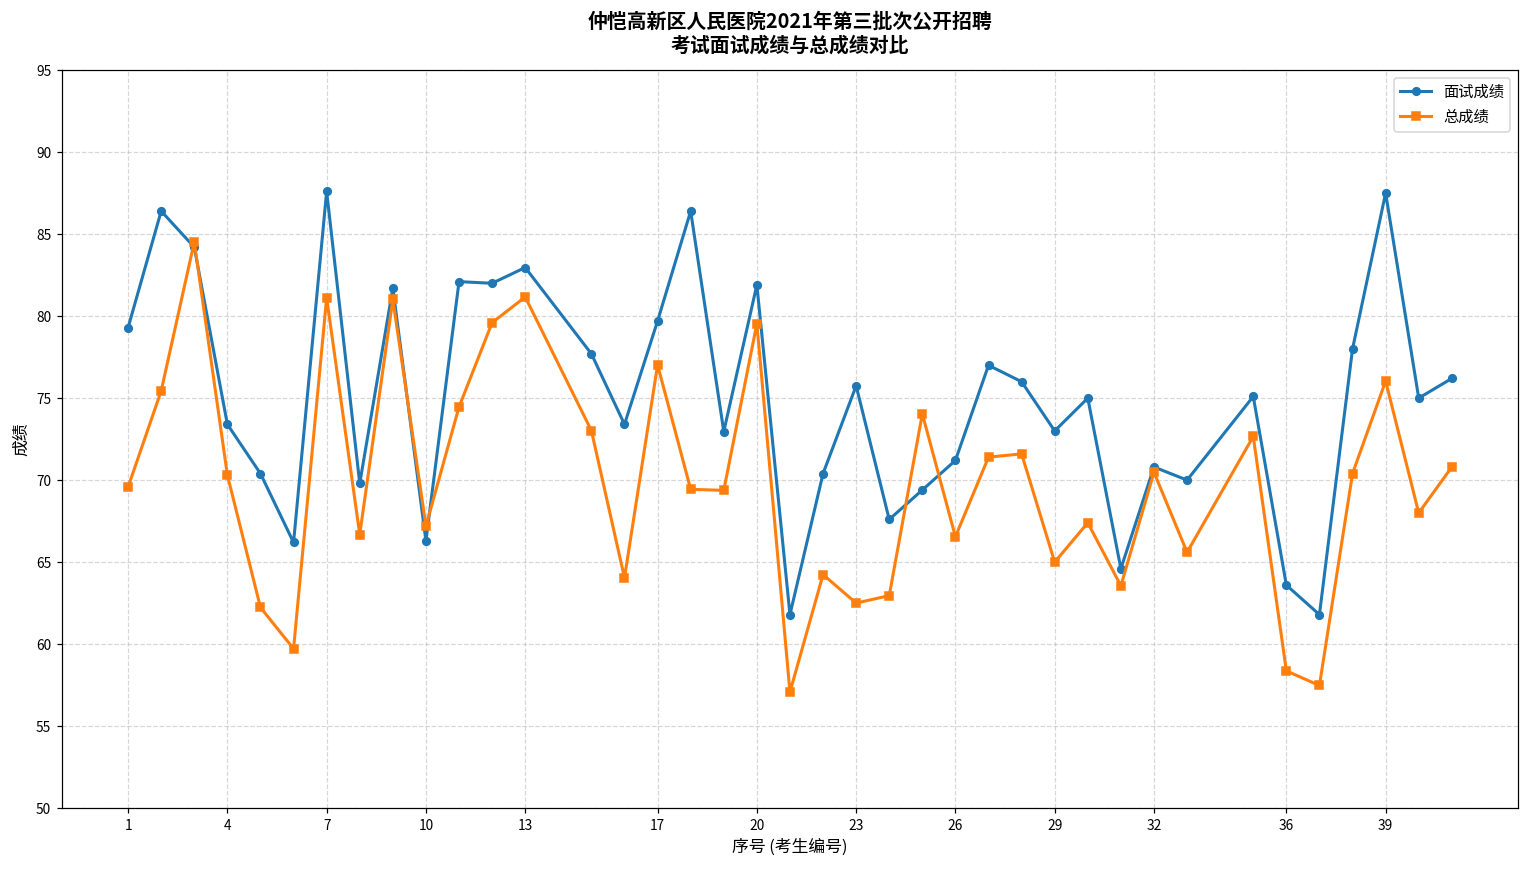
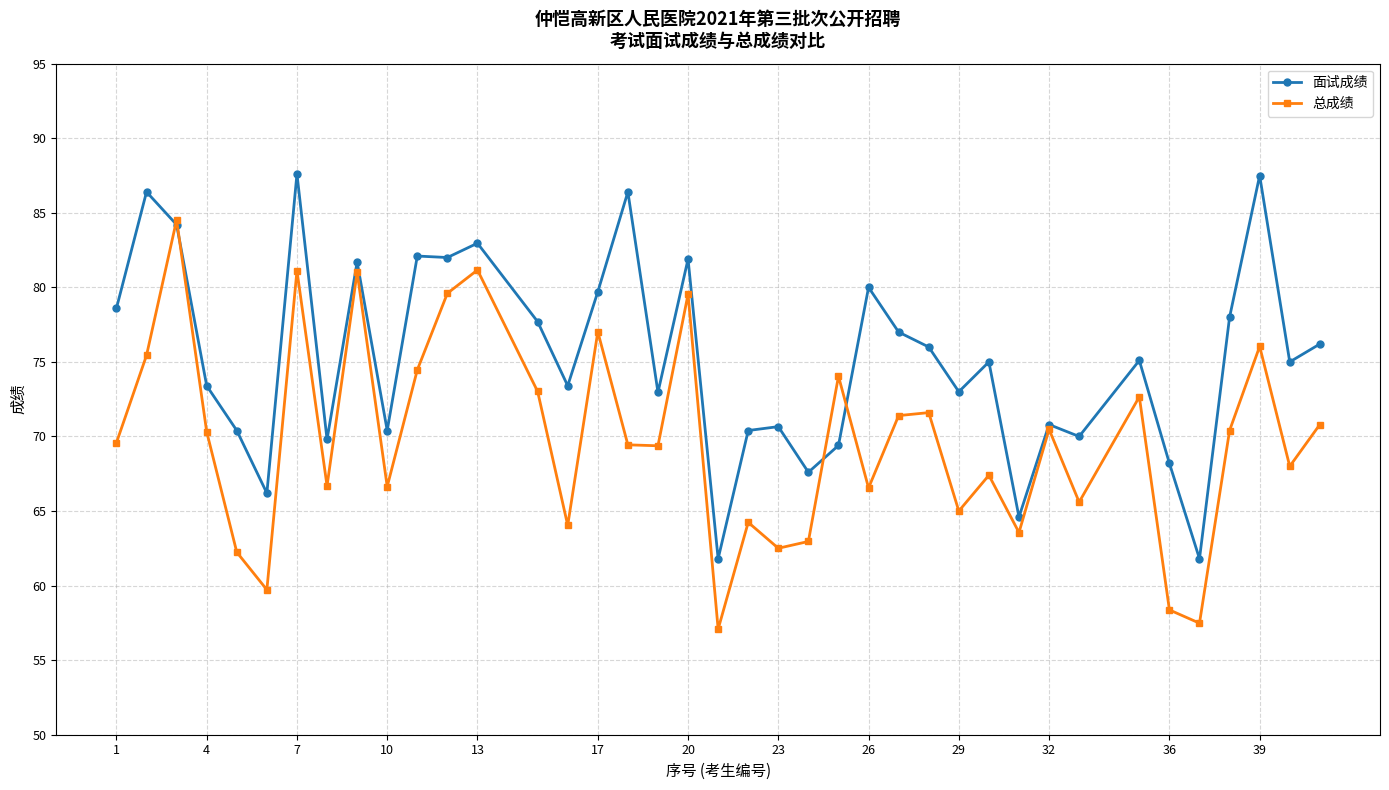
  {
    "面试成绩": {
-     "1": 79.3,
+     "1": 78.6,
      "4": 73.4,
      "7": 87.6,
-     "10": 66.3,
+     "10": 70.4,
      "13": 83.0,
      "17": 79.7,
      "20": 81.9,
-     "23": 75.8,
-     "26": 71.2,
+     "23": 70.7,
+     "26": 80.0,
      "29": 73.0,
      "32": 70.8,
-     "36": 63.6,
+     "36": 68.2,
      "39": 87.5
    },
    "总成绩": {
      "1": 69.6,
      "4": 70.3,
      "7": 81.1,
-     "10": 67.2,
+     "10": 66.6,
      "13": 81.2,
      "17": 77.0,
      "20": 79.5,
      "23": 62.5,
      "26": 66.6,
      "29": 65.0,
      "32": 70.5,
      "36": 58.4,
      "39": 76.0
    }
  }
